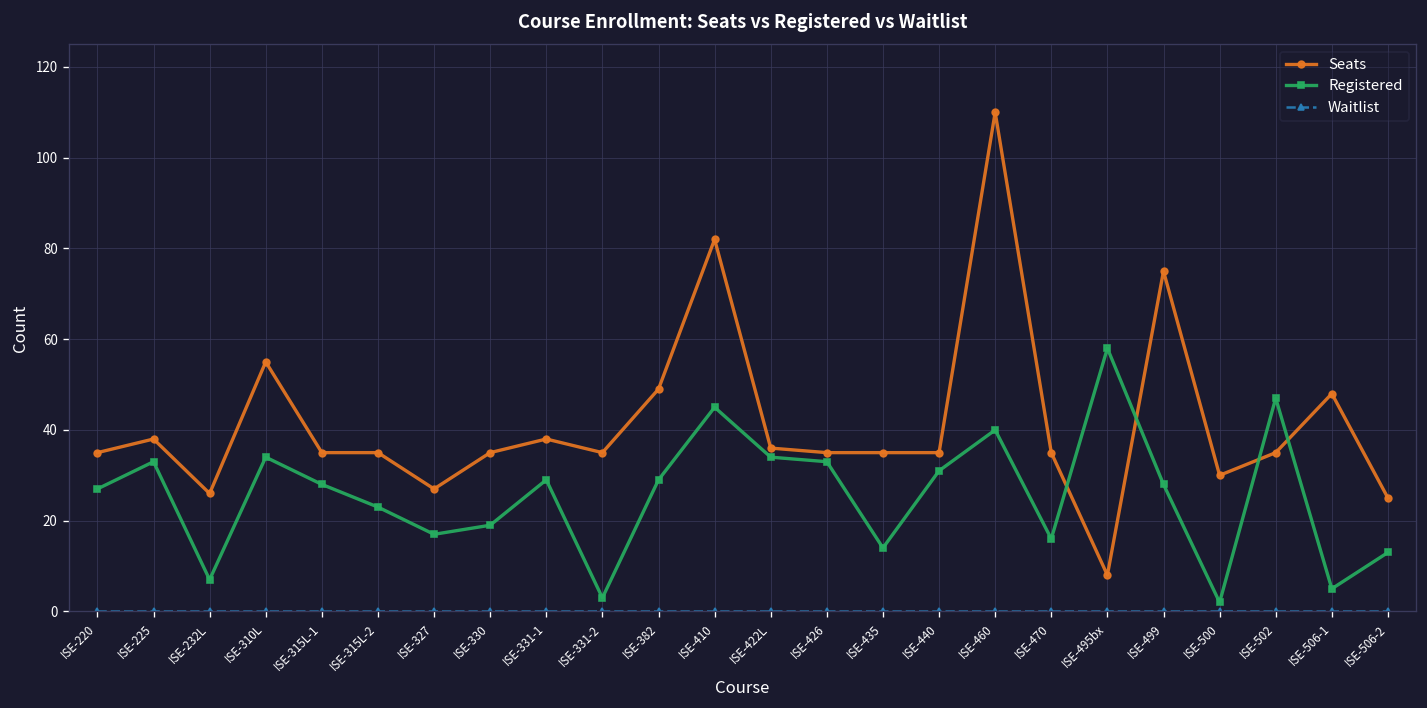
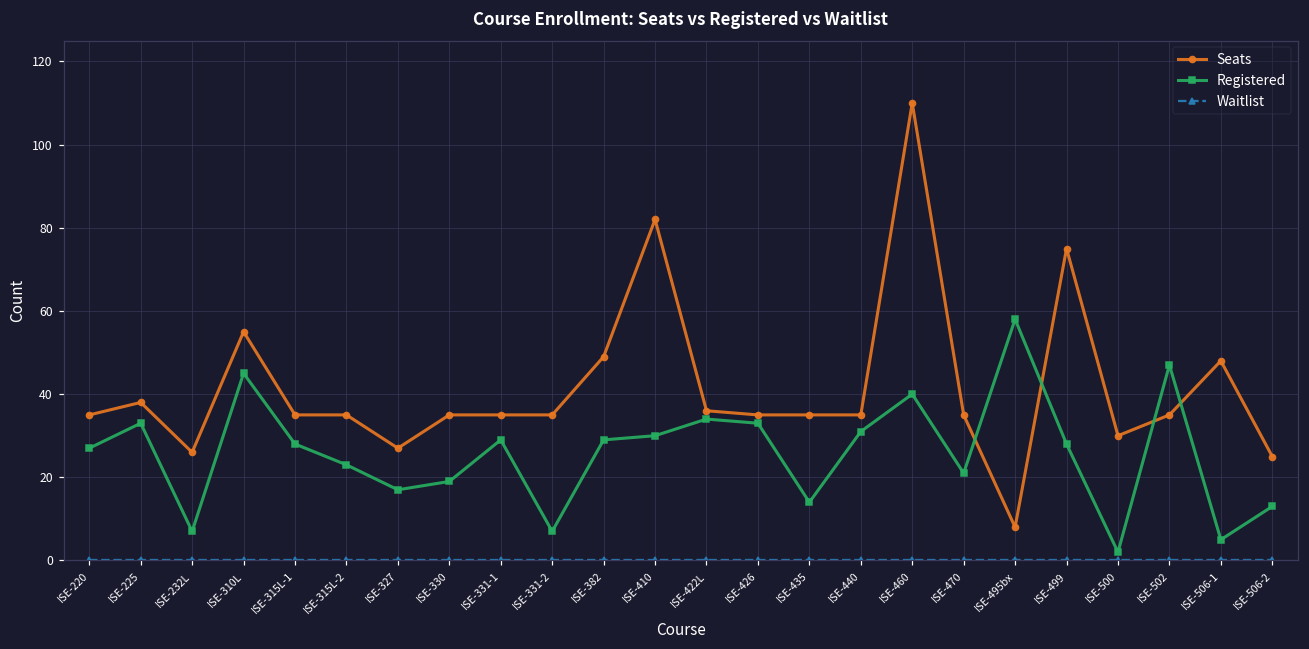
  {
    "Seats": {
      "ISE-220": 35,
      "ISE-225": 38,
      "ISE-232L": 26,
      "ISE-310L": 55,
      "ISE-315L-1": 35,
      "ISE-315L-2": 35,
      "ISE-327": 27,
      "ISE-330": 35,
-     "ISE-331-1": 38,
+     "ISE-331-1": 35,
      "ISE-331-2": 35,
      "ISE-382": 49,
      "ISE-410": 82,
      "ISE-422L": 36,
      "ISE-426": 35,
      "ISE-435": 35,
      "ISE-440": 35,
      "ISE-460": 110,
      "ISE-470": 35,
      "ISE-495bx": 8,
      "ISE-499": 75,
      "ISE-500": 30,
      "ISE-502": 35,
      "ISE-506-1": 48,
      "ISE-506-2": 25
    },
    "Registered": {
      "ISE-220": 27,
      "ISE-225": 33,
      "ISE-232L": 7,
-     "ISE-310L": 34,
+     "ISE-310L": 45,
      "ISE-315L-1": 28,
      "ISE-315L-2": 23,
      "ISE-327": 17,
      "ISE-330": 19,
      "ISE-331-1": 29,
-     "ISE-331-2": 3,
+     "ISE-331-2": 7,
      "ISE-382": 29,
-     "ISE-410": 45,
+     "ISE-410": 30,
      "ISE-422L": 34,
      "ISE-426": 33,
      "ISE-435": 14,
      "ISE-440": 31,
      "ISE-460": 40,
-     "ISE-470": 16,
+     "ISE-470": 21,
      "ISE-495bx": 58,
      "ISE-499": 28,
      "ISE-500": 2,
      "ISE-502": 47,
      "ISE-506-1": 5,
      "ISE-506-2": 13
    },
    "Waitlist": {
      "ISE-220": 0,
      "ISE-225": 0,
      "ISE-232L": 0,
      "ISE-310L": 0,
      "ISE-315L-1": 0,
      "ISE-315L-2": 0,
      "ISE-327": 0,
      "ISE-330": 0,
      "ISE-331-1": 0,
      "ISE-331-2": 0,
      "ISE-382": 0,
      "ISE-410": 0,
      "ISE-422L": 0,
      "ISE-426": 0,
      "ISE-435": 0,
      "ISE-440": 0,
      "ISE-460": 0,
      "ISE-470": 0,
      "ISE-495bx": 0,
      "ISE-499": 0,
      "ISE-500": 0,
      "ISE-502": 0,
      "ISE-506-1": 0,
      "ISE-506-2": 0
    }
  }
